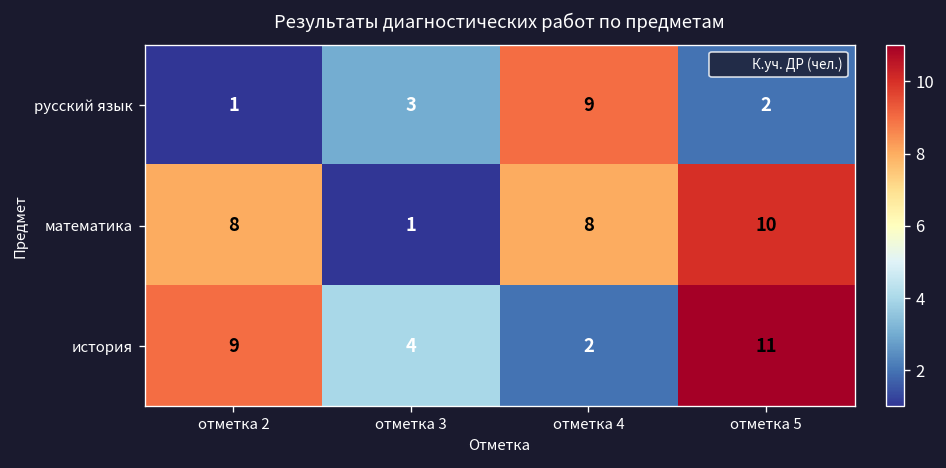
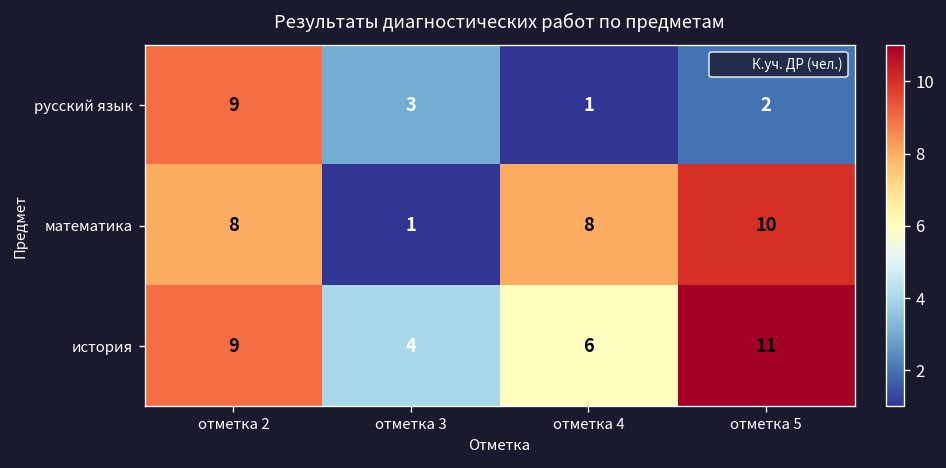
  {
    "русский язык": {
-     "отметка 2": 1,
+     "отметка 2": 9,
      "отметка 3": 3,
-     "отметка 4": 9,
+     "отметка 4": 1,
      "отметка 5": 2
    },
    "математика": {
      "отметка 2": 8,
      "отметка 3": 1,
      "отметка 4": 8,
      "отметка 5": 10
    },
    "история": {
      "отметка 2": 9,
      "отметка 3": 4,
-     "отметка 4": 2,
+     "отметка 4": 6,
      "отметка 5": 11
    }
  }
